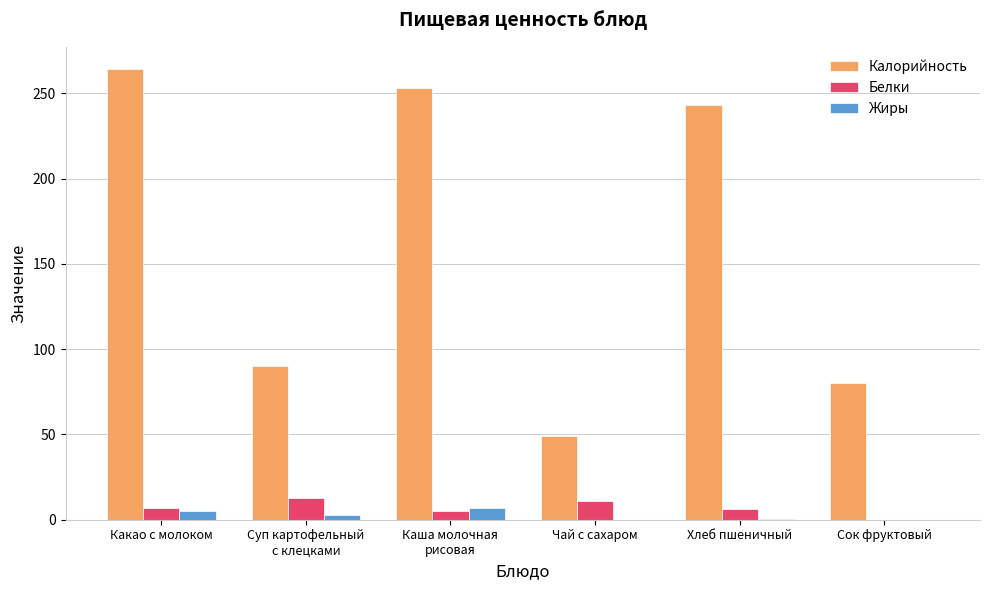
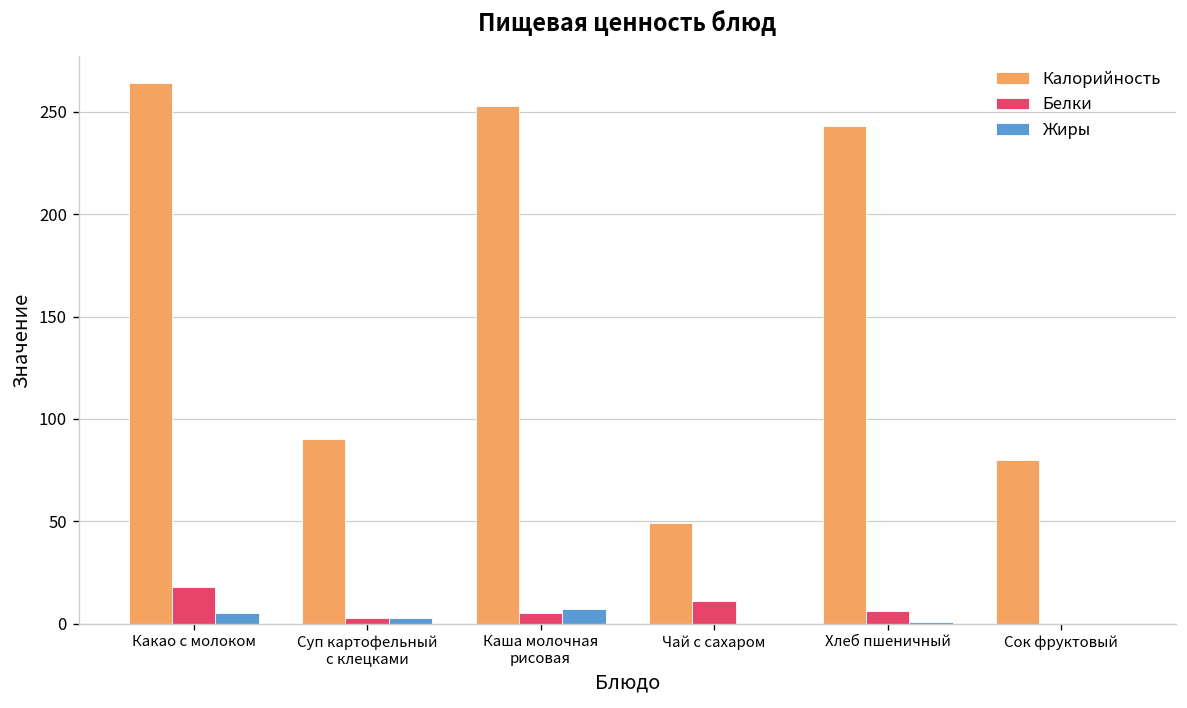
  {
    "Калорийность": {
      "Какао с молоком": 264,
      "Суп картофельный с клецками": 90,
      "Каша молочная рисовая": 253,
      "Чай с сахаром": 49,
      "Хлеб пшеничный": 243,
      "Сок фруктовый": 80
    },
    "Белки": {
-     "Какао с молоком": 7,
-     "Суп картофельный с клецками": 13,
+     "Какао с молоком": 18,
+     "Суп картофельный с клецками": 3,
      "Каша молочная рисовая": 5,
      "Чай с сахаром": 11,
      "Хлеб пшеничный": 6,
      "Сок фруктовый": 0
    },
    "Жиры": {
      "Какао с молоком": 5,
      "Суп картофельный с клецками": 3,
      "Каша молочная рисовая": 7,
      "Чай с сахаром": 0,
      "Сок фруктовый": 0
    }
  }
